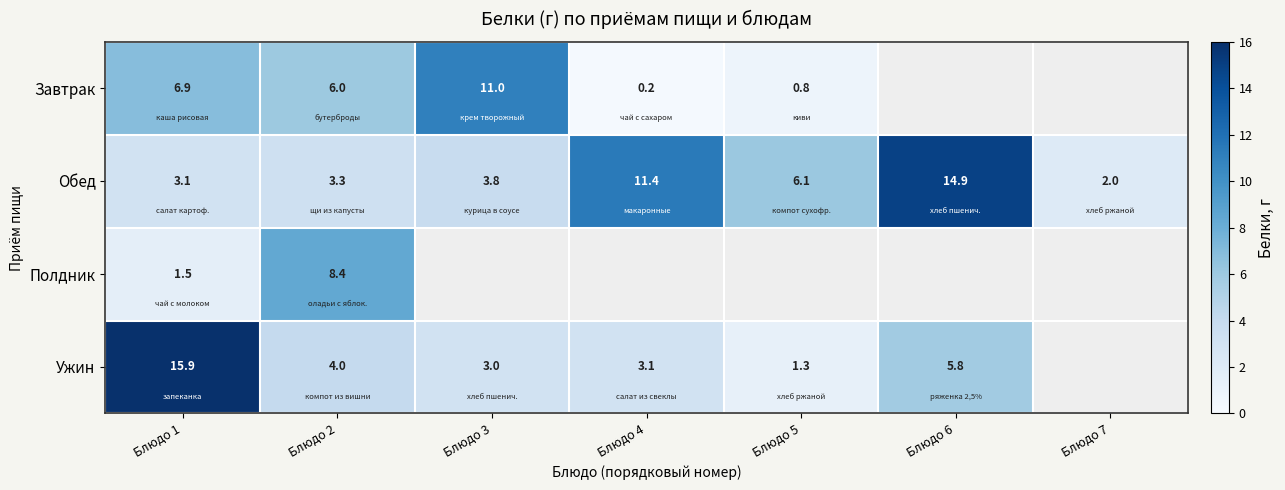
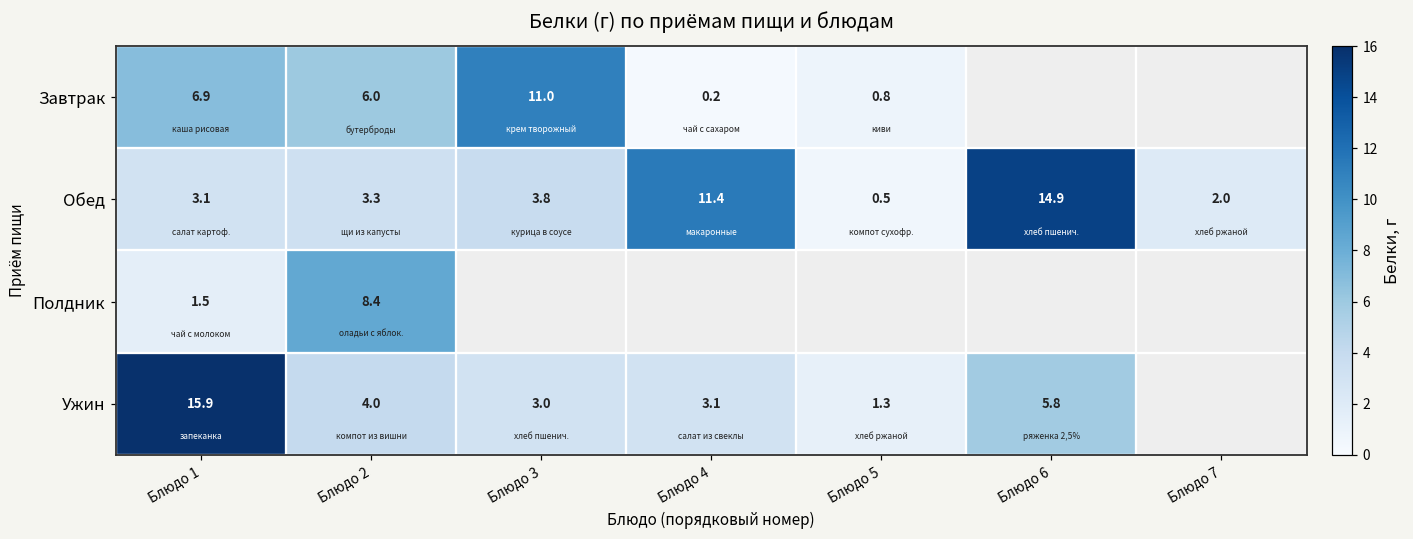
  {
    "Обед": {
-     "Блюдо 5": 6.1
+     "Блюдо 5": 0.5
    }
  }
